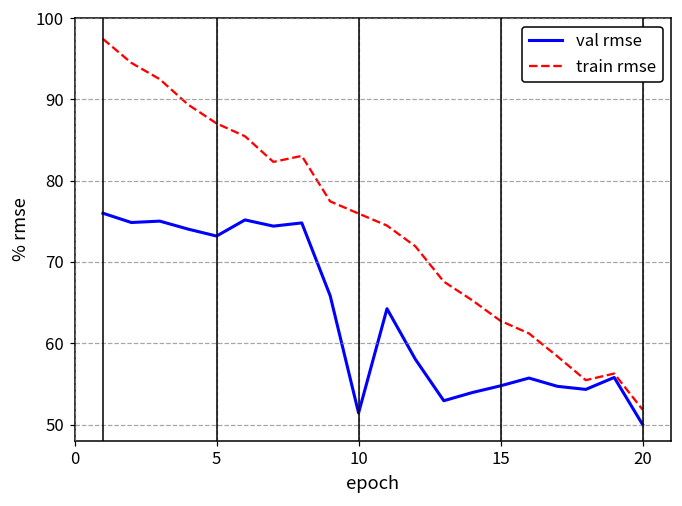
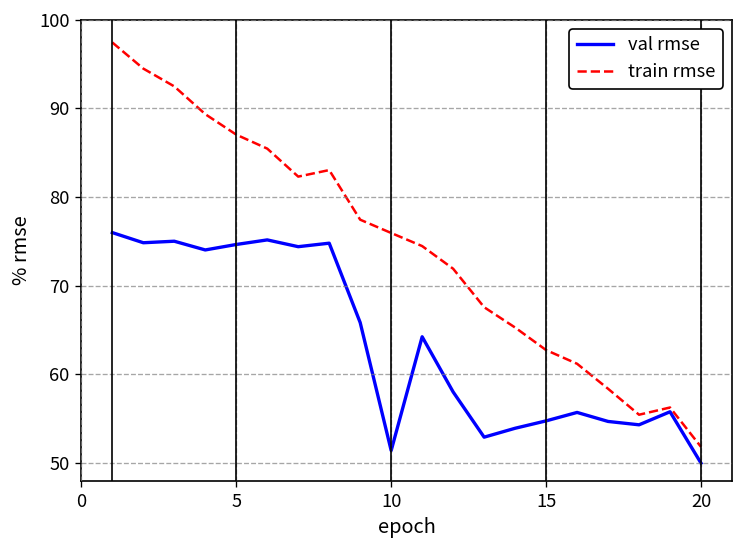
  {
    "val rmse": {
-     "5": 73,
+     "5": 75,
      "10": 51,
      "15": 55,
      "20": 50
    },
    "train rmse": {
      "5": 87,
      "10": 76,
      "15": 63,
      "20": 52
    }
  }
